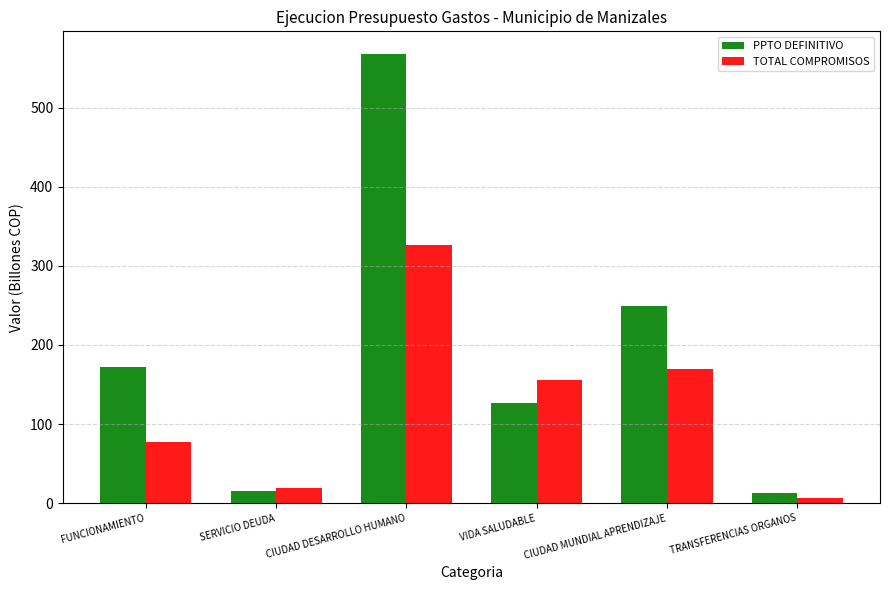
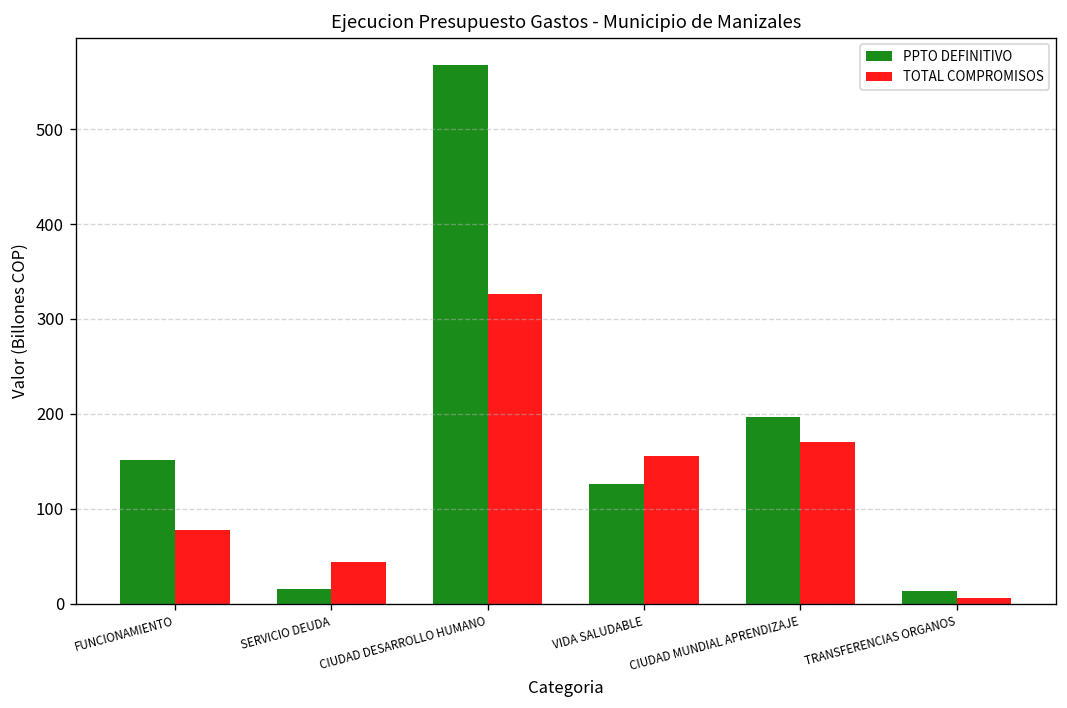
  {
    "PPTO DEFINITIVO": {
-     "FUNCIONAMIENTO": 170,
+     "FUNCIONAMIENTO": 150,
      "SERVICIO DEUDA": 20,
      "CIUDAD DESARROLLO HUMANO": 570,
      "VIDA SALUDABLE": 130,
-     "CIUDAD MUNDIAL APRENDIZAJE": 250,
+     "CIUDAD MUNDIAL APRENDIZAJE": 200,
      "TRANSFERENCIAS ORGANOS": 10
    },
    "TOTAL COMPROMISOS": {
      "FUNCIONAMIENTO": 80,
-     "SERVICIO DEUDA": 20,
+     "SERVICIO DEUDA": 40,
      "CIUDAD DESARROLLO HUMANO": 330,
      "VIDA SALUDABLE": 160,
      "CIUDAD MUNDIAL APRENDIZAJE": 170,
      "TRANSFERENCIAS ORGANOS": 10
    }
  }
